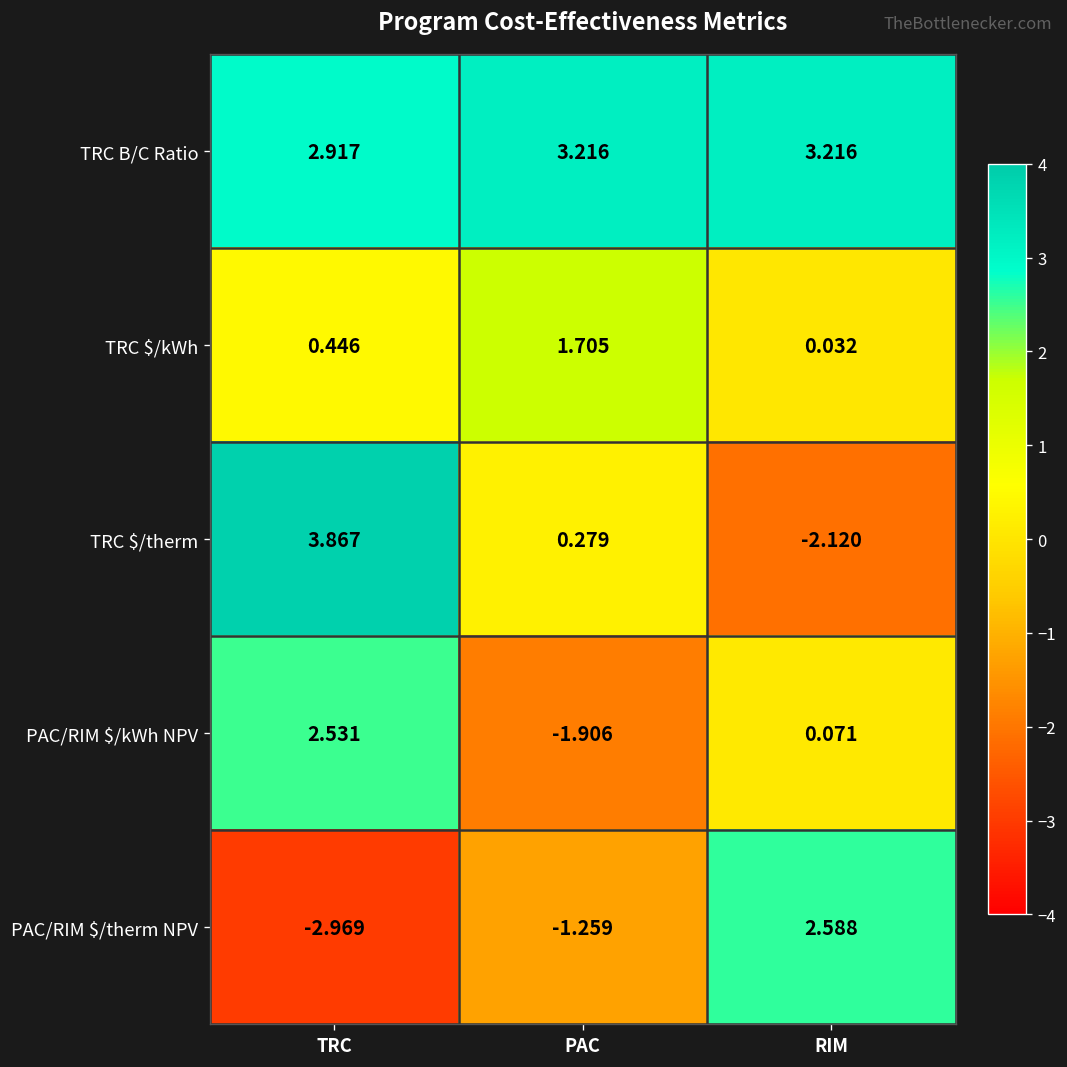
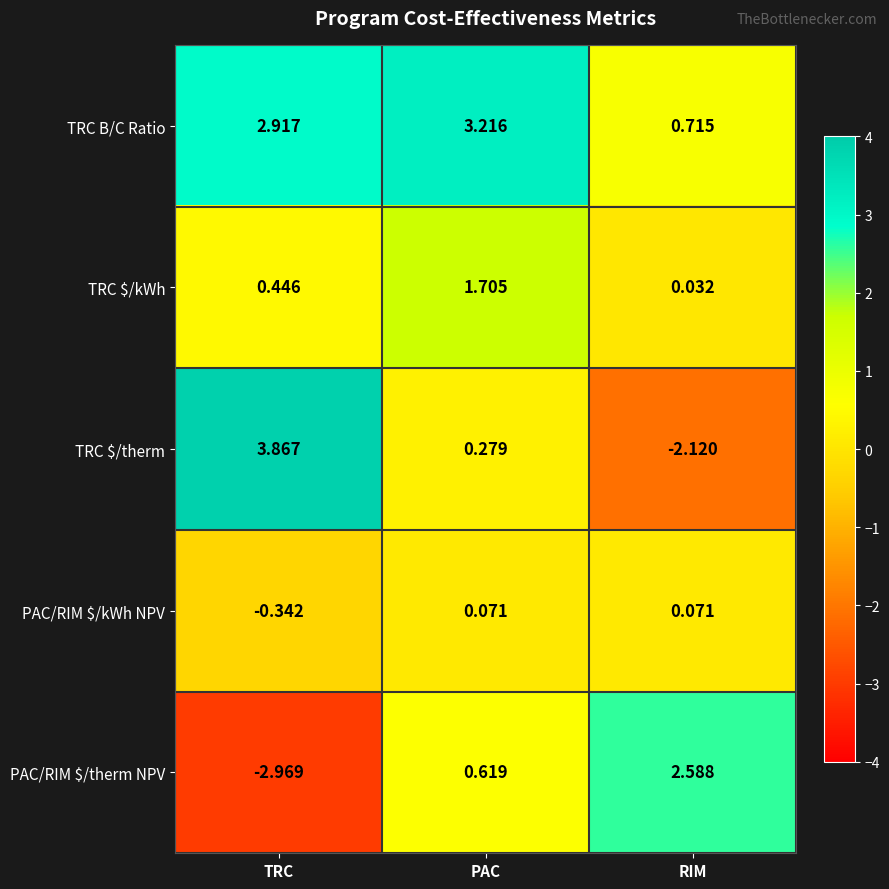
  {
    "TRC B/C Ratio": {
      "TRC": 2.917,
      "PAC": 3.216,
-     "RIM": 3.216
+     "RIM": 0.715
    },
    "TRC $/kWh": {
      "TRC": 0.446,
      "PAC": 1.705,
      "RIM": 0.032
    },
    "TRC $/therm": {
      "TRC": 3.867,
      "PAC": 0.279,
      "RIM": -2.120
    },
    "PAC/RIM $/kWh NPV": {
-     "TRC": 2.531,
-     "PAC": -1.906,
+     "TRC": -0.342,
+     "PAC": 0.071,
      "RIM": 0.071
    },
    "PAC/RIM $/therm NPV": {
      "TRC": -2.969,
-     "PAC": -1.259,
+     "PAC": 0.619,
      "RIM": 2.588
    }
  }
